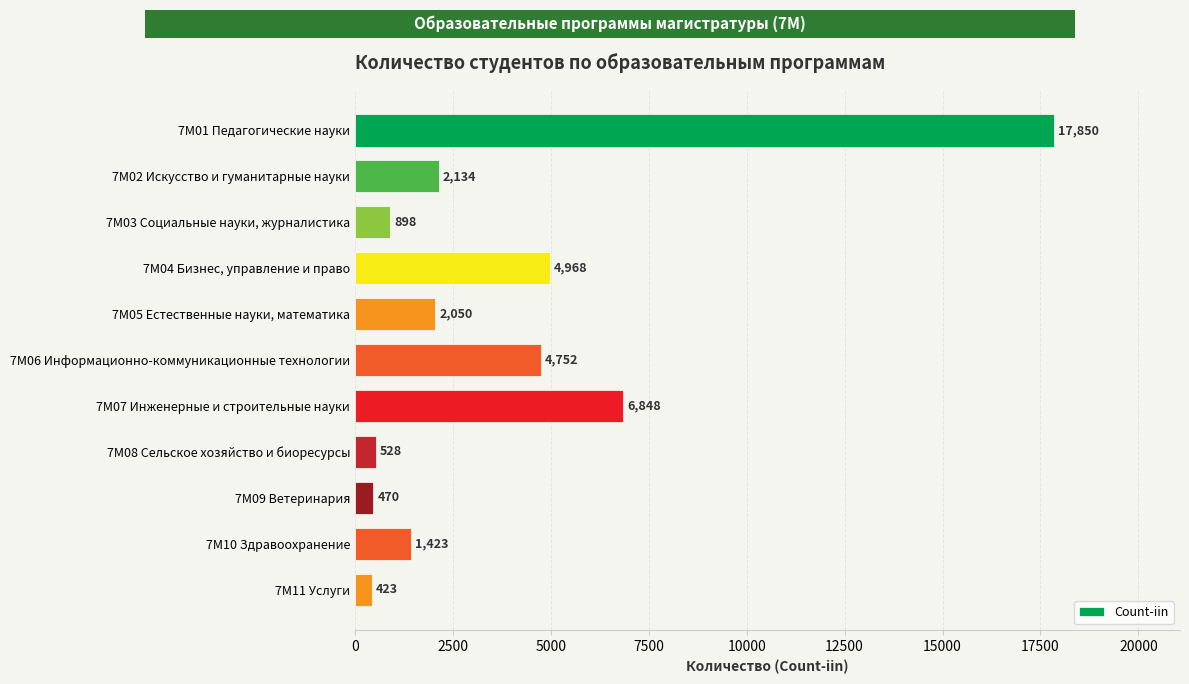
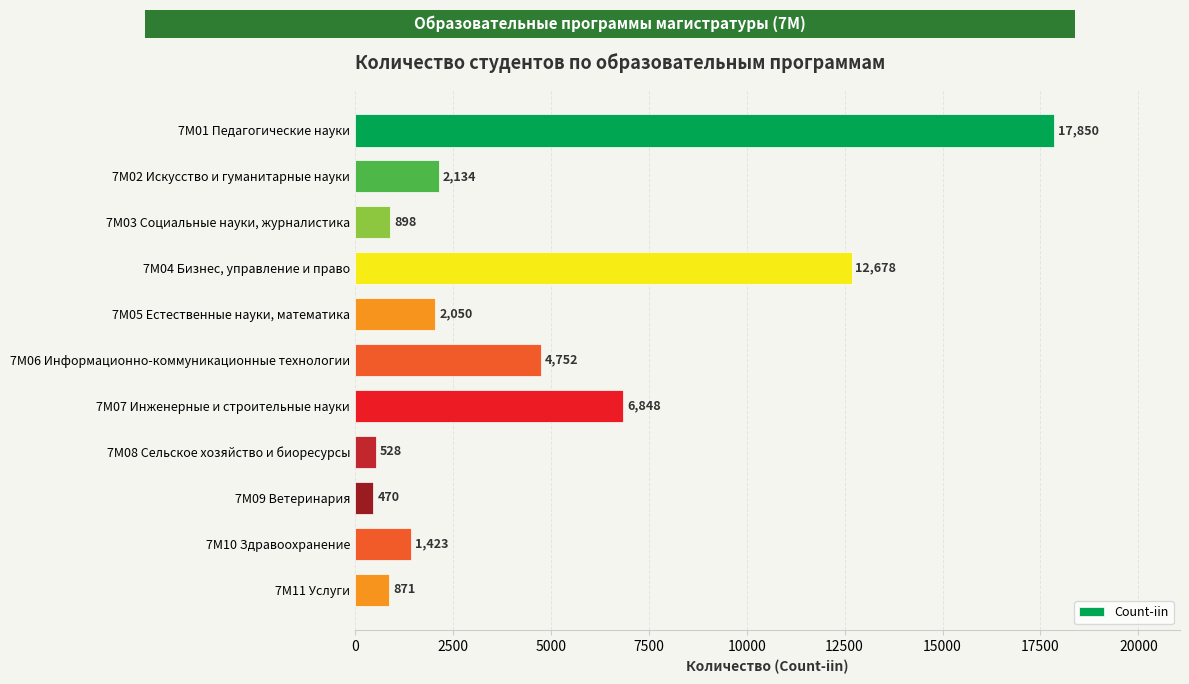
  {
    "7M01 Педагогические науки": "17,850",
    "7M02 Искусство и гуманитарные науки": "2,134",
    "7M03 Социальные науки, журналистика": "898",
-   "7M04 Бизнес, управление и право": "4,968",
+   "7M04 Бизнес, управление и право": "12,678",
    "7M05 Естественные науки, математика": "2,050",
    "7M06 Информационно-коммуникационные технологии": "4,752",
    "7M07 Инженерные и строительные науки": "6,848",
    "7M08 Сельское хозяйство и биоресурсы": "528",
    "7M09 Ветеринария": "470",
    "7M10 Здравоохранение": "1,423",
-   "7M11 Услуги": "423"
+   "7M11 Услуги": "871"
  }
